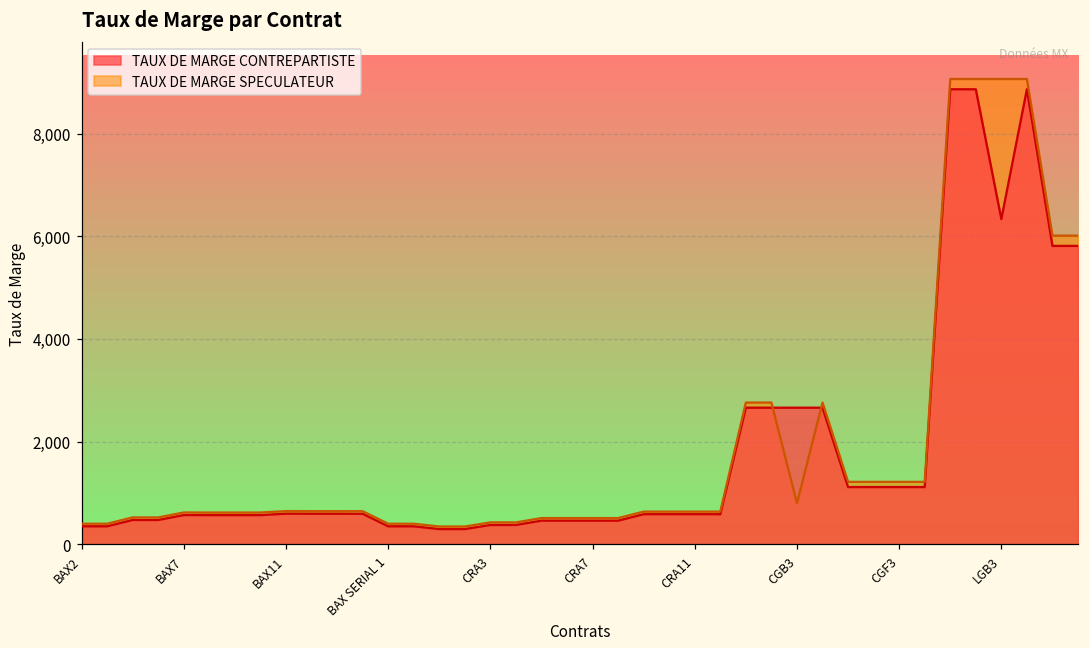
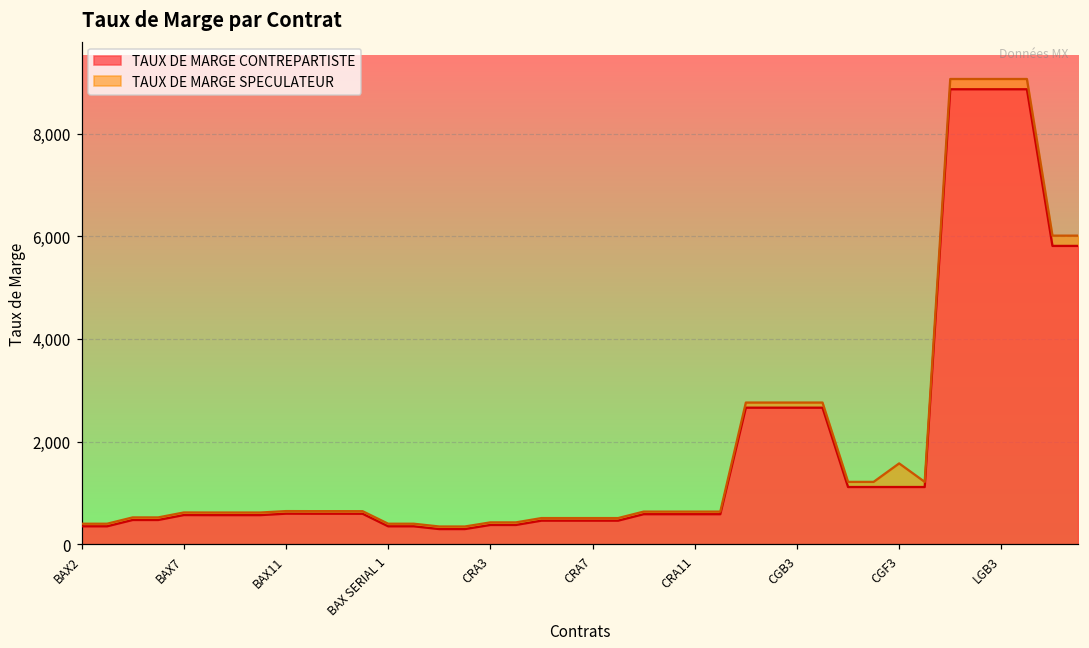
  {
    "TAUX DE MARGE CONTREPARTISTE": {
      "CGB3": "2,700",
      "CGF3": "1,100",
-     "LGB3": "6,300"
+     "LGB3": "8,900"
    },
    "TAUX DE MARGE SPECULATEUR": {
-     "CGB3": "800",
-     "CGF3": "1,200",
+     "CGB3": "2,800",
+     "CGF3": "1,600",
      "LGB3": "9,100"
    }
  }
